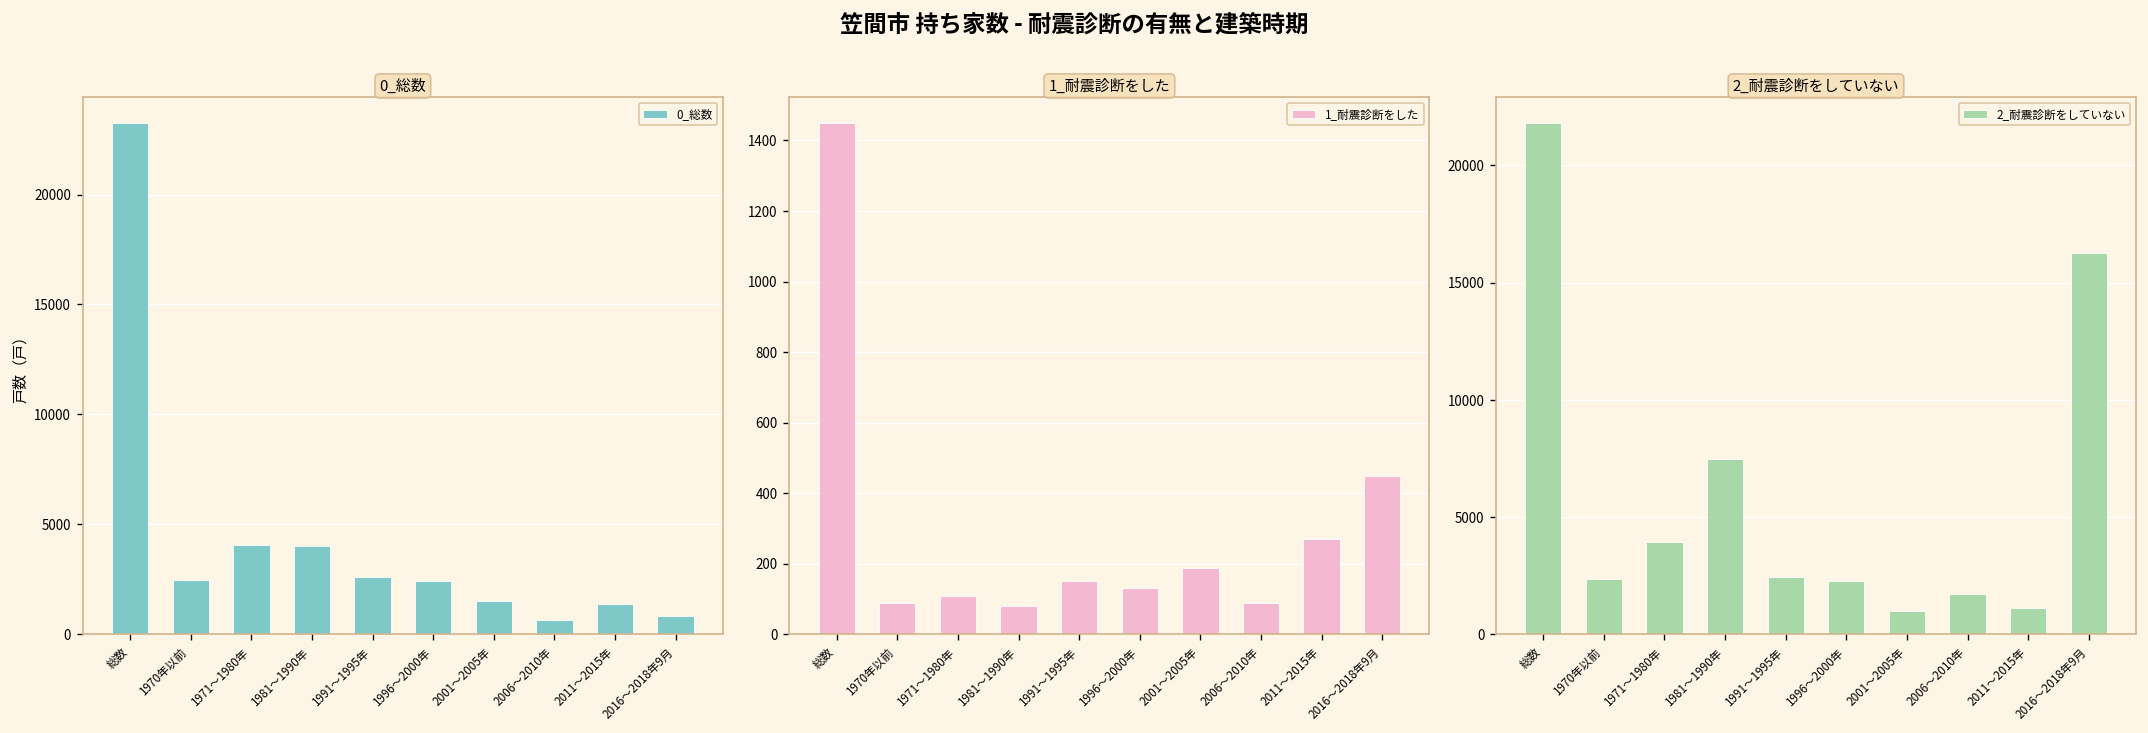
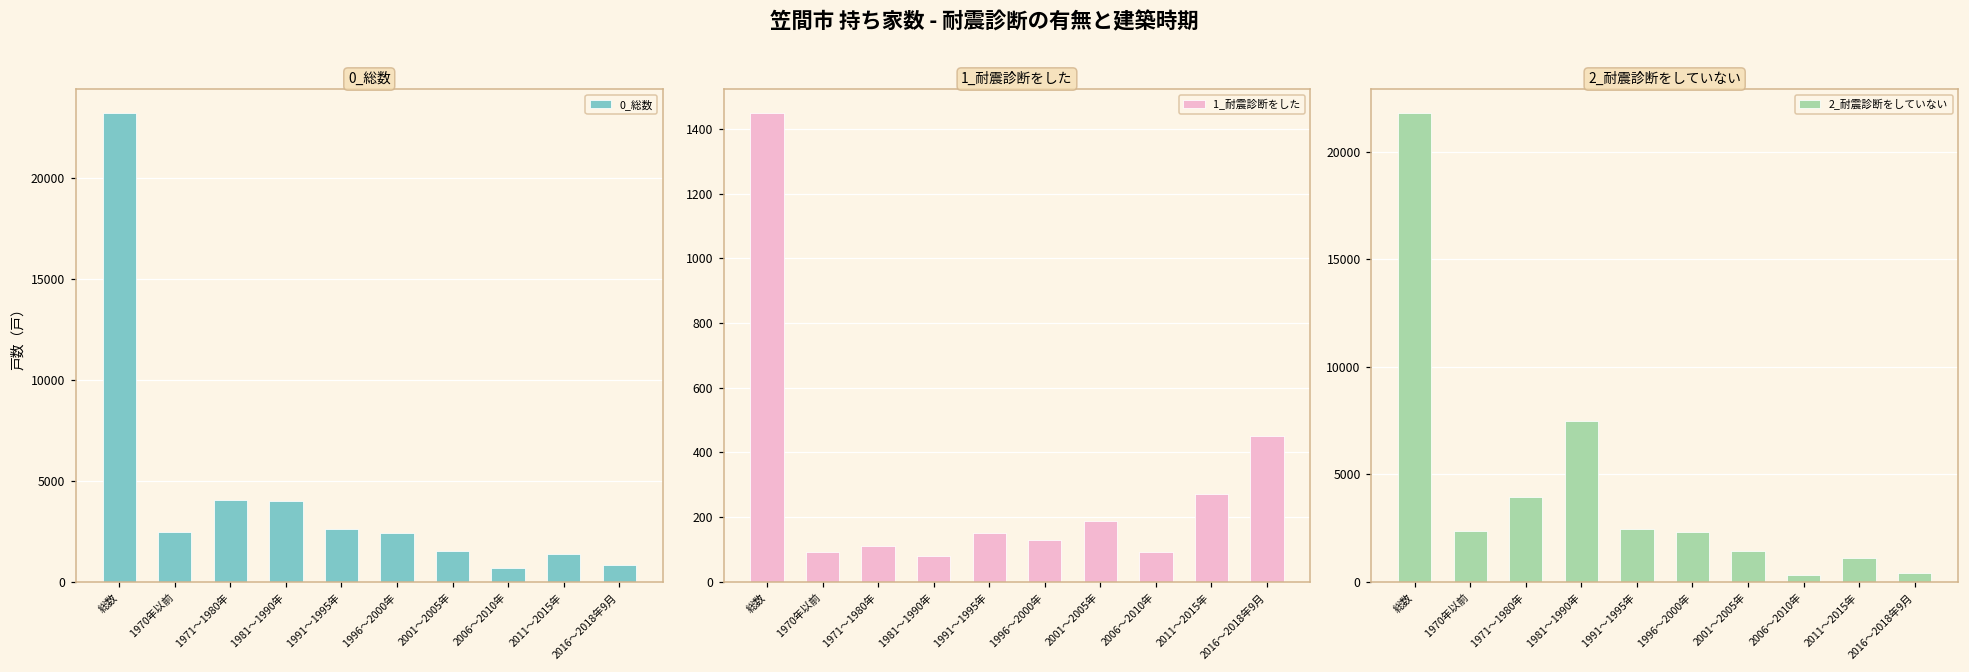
  {
    "0_総数": {
      "総数": 23300,
      "1970年以前": 2500,
      "1971～1980年": 4100,
      "1981～1990年": 4000,
      "1991～1995年": 2600,
      "1996～2000年": 2400,
      "2001～2005年": 1500,
      "2006～2010年": 700,
      "2011～2015年": 1400,
      "2016～2018年9月": 800
    },
    "1_耐震診断をした": {
      "総数": 1450,
      "1970年以前": 90,
      "1971～1980年": 110,
      "1981～1990年": 80,
      "1991～1995年": 150,
      "1996～2000年": 130,
      "2001～2005年": 190,
      "2006～2010年": 90,
      "2011～2015年": 270,
      "2016～2018年9月": 450
    },
    "2_耐震診断をしていない": {
      "総数": 21800,
      "1970年以前": 2400,
      "1971～1980年": 4000,
      "1981～1990年": 7500,
      "1991～1995年": 2400,
      "1996～2000年": 2300,
-     "2001～2005年": 1000,
-     "2006～2010年": 1700,
+     "2001～2005年": 1400,
+     "2006～2010年": 300,
      "2011～2015年": 1100,
-     "2016～2018年9月": 16300
+     "2016～2018年9月": 400
    }
  }
